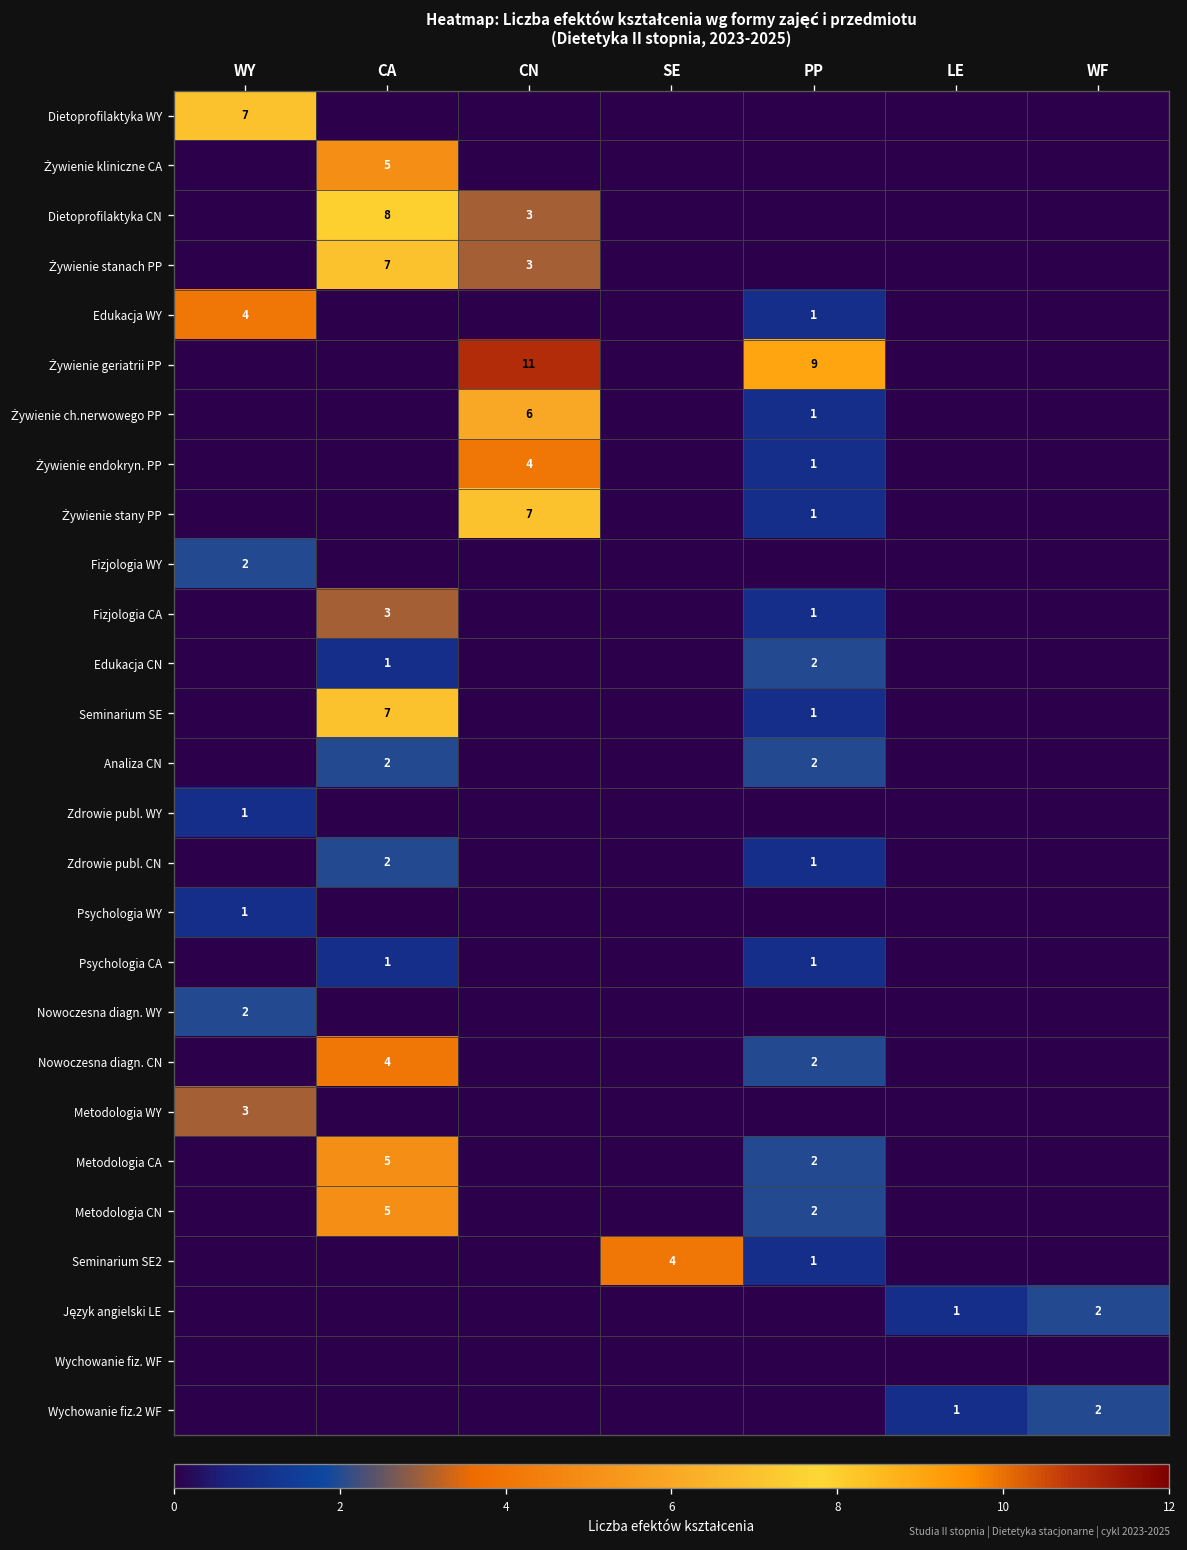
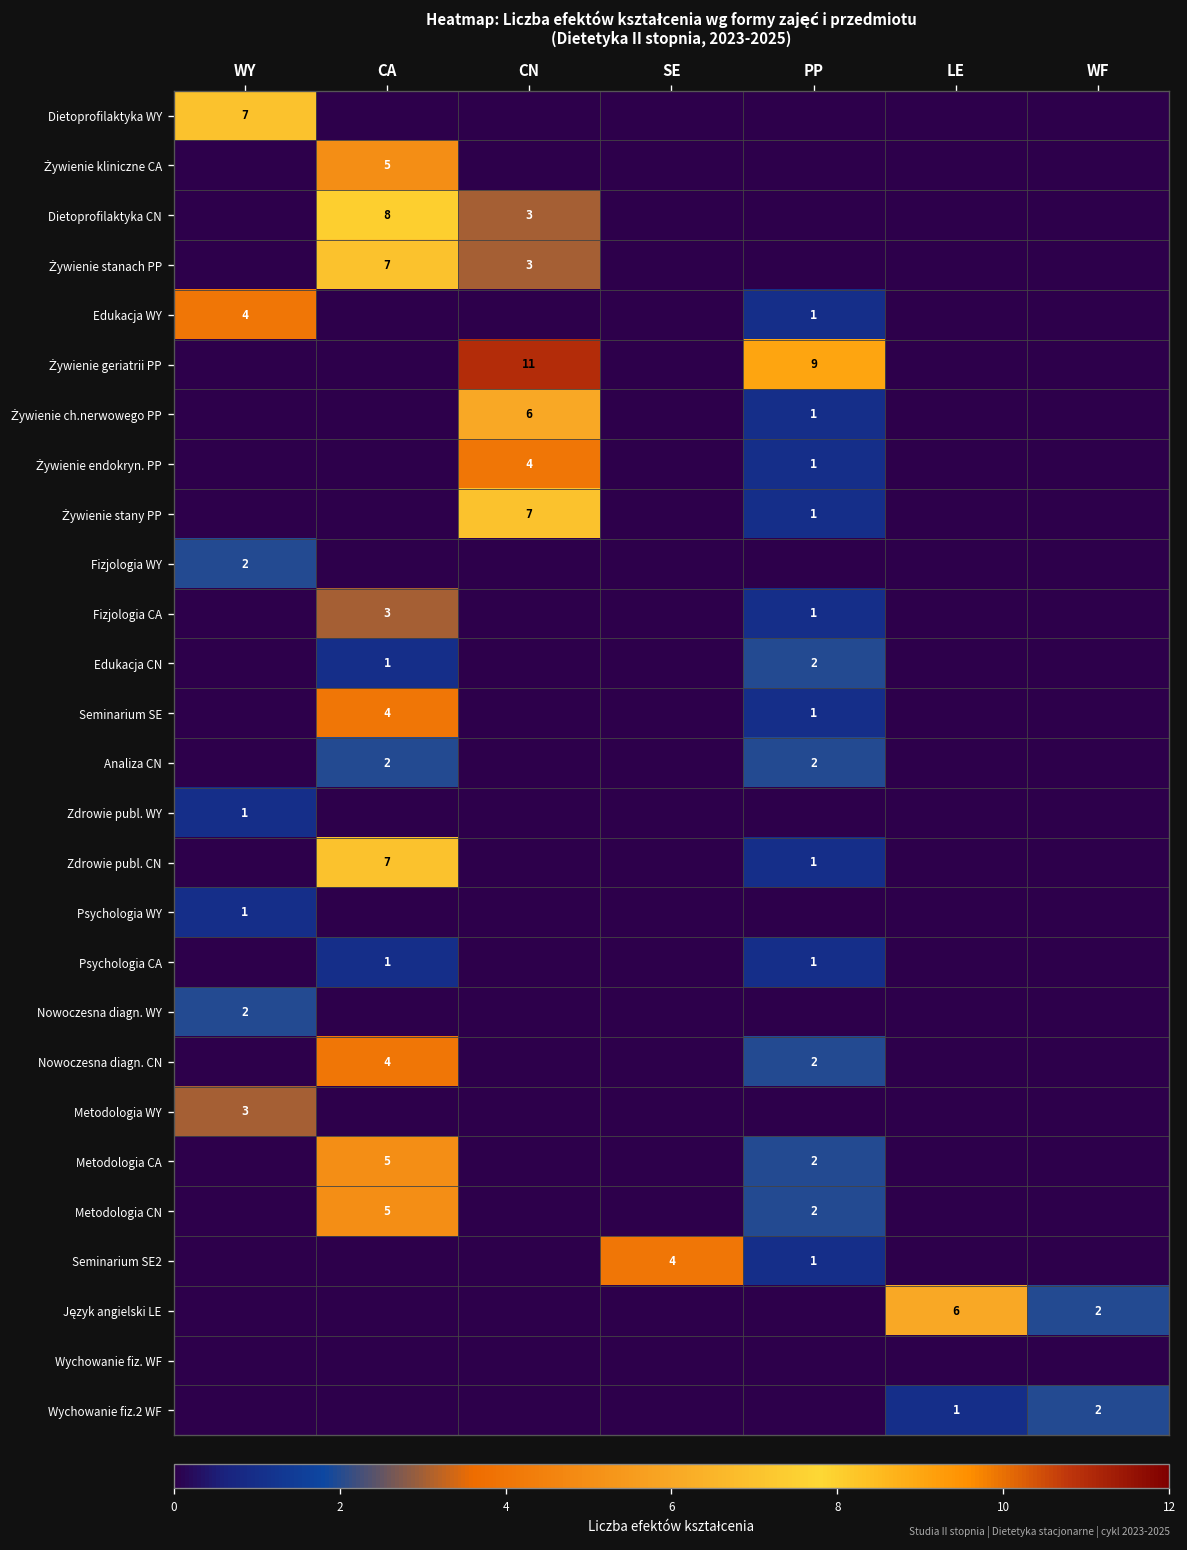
  {
    "Dietoprofilaktyka WY": {
      "WY": 7
    },
    "Żywienie kliniczne CA": {
      "CA": 5
    },
    "Dietoprofilaktyka CN": {
      "CA": 8,
      "CN": 3
    },
    "Żywienie stanach PP": {
      "CA": 7,
      "CN": 3
    },
    "Edukacja WY": {
      "WY": 4,
      "PP": 1
    },
    "Żywienie geriatrii PP": {
      "CN": 11,
      "PP": 9
    },
    "Żywienie ch.nerwowego PP": {
      "CN": 6,
      "PP": 1
    },
    "Żywienie endokryn. PP": {
      "CN": 4,
      "PP": 1
    },
    "Żywienie stany PP": {
      "CN": 7,
      "PP": 1
    },
    "Fizjologia WY": {
      "WY": 2
    },
    "Fizjologia CA": {
      "CA": 3,
      "PP": 1
    },
    "Edukacja CN": {
      "CA": 1,
      "PP": 2
    },
    "Seminarium SE": {
-     "CA": 7,
+     "CA": 4,
      "PP": 1
    },
    "Analiza CN": {
      "CA": 2,
      "PP": 2
    },
    "Zdrowie publ. WY": {
      "WY": 1
    },
    "Zdrowie publ. CN": {
-     "CA": 2,
+     "CA": 7,
      "PP": 1
    },
    "Psychologia WY": {
      "WY": 1
    },
    "Psychologia CA": {
      "CA": 1,
      "PP": 1
    },
    "Nowoczesna diagn. WY": {
      "WY": 2
    },
    "Nowoczesna diagn. CN": {
      "CA": 4,
      "PP": 2
    },
    "Metodologia WY": {
      "WY": 3
    },
    "Metodologia CA": {
      "CA": 5,
      "PP": 2
    },
    "Metodologia CN": {
      "CA": 5,
      "PP": 2
    },
    "Seminarium SE2": {
      "SE": 4,
      "PP": 1
    },
    "Język angielski LE": {
-     "LE": 1,
+     "LE": 6,
      "WF": 2
    },
    "Wychowanie fiz.2 WF": {
      "LE": 1,
      "WF": 2
    }
  }
